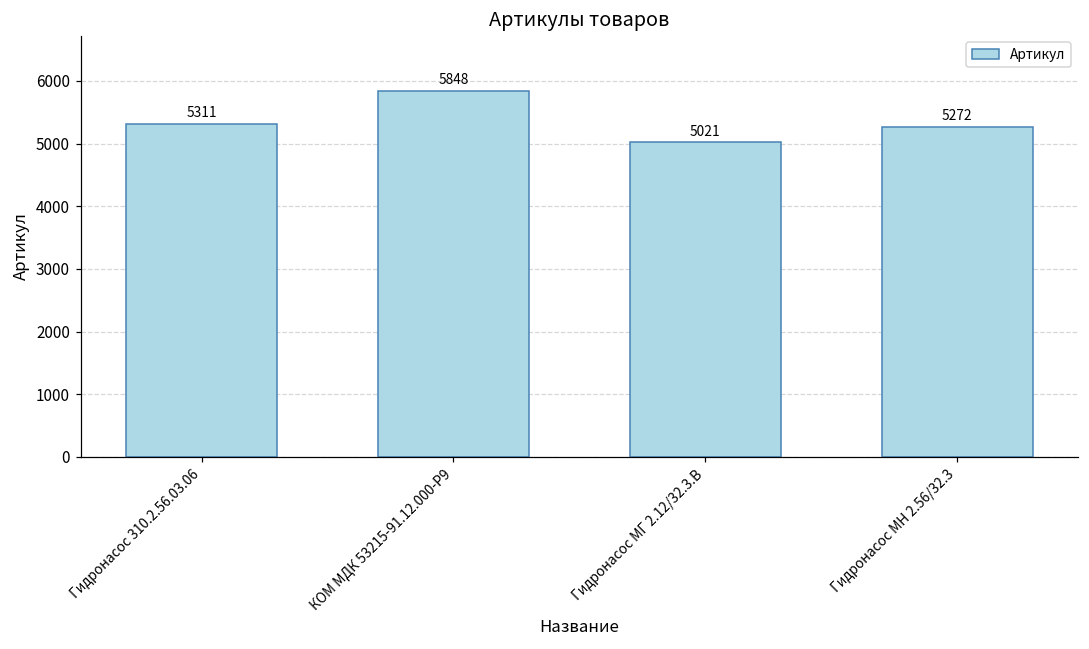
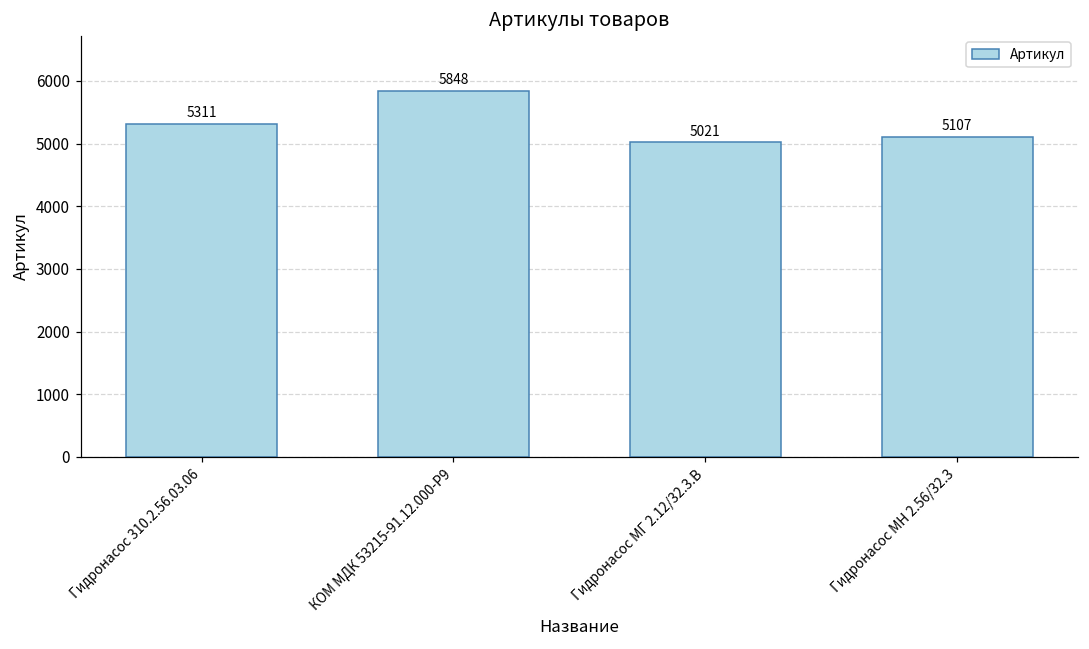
  {
    "Гидронасос 310.2.56.03.06": 5311,
    "КОМ МДК 53215-91.12.000-Р9": 5848,
    "Гидронасос МГ 2.12/32.3.В": 5021,
-   "Гидронасос МН 2.56/32.3": 5272
+   "Гидронасос МН 2.56/32.3": 5107
  }
